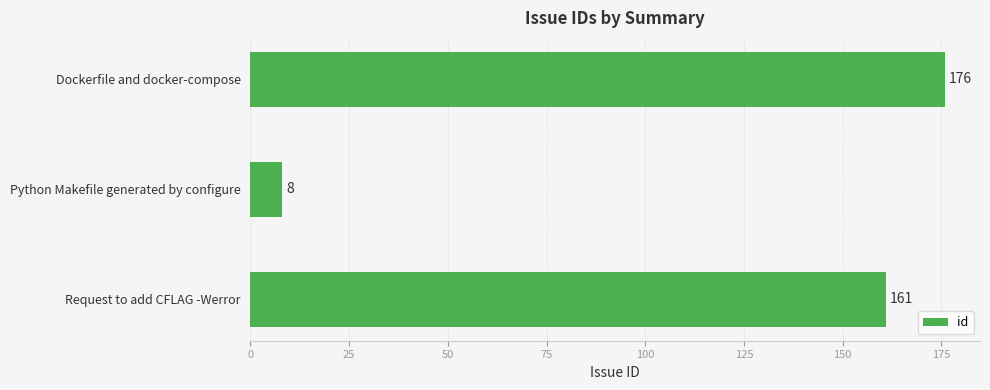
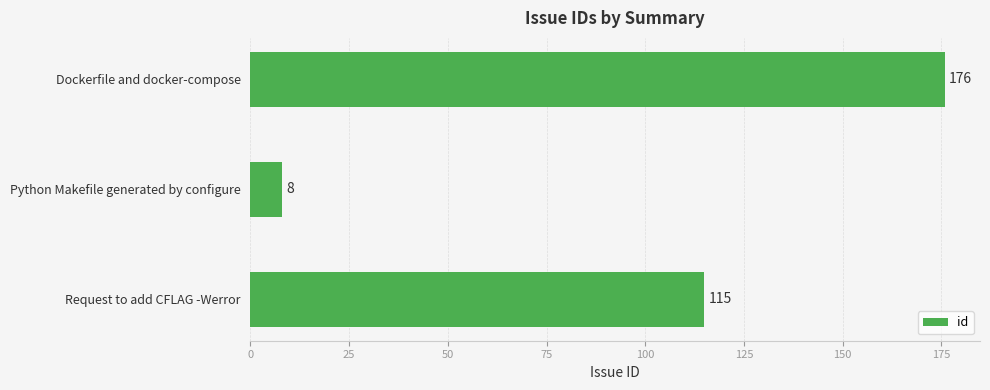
  {
    "Dockerfile and docker-compose": 176,
    "Python Makefile generated by configure": 8,
-   "Request to add CFLAG -Werror": 161
+   "Request to add CFLAG -Werror": 115
  }
